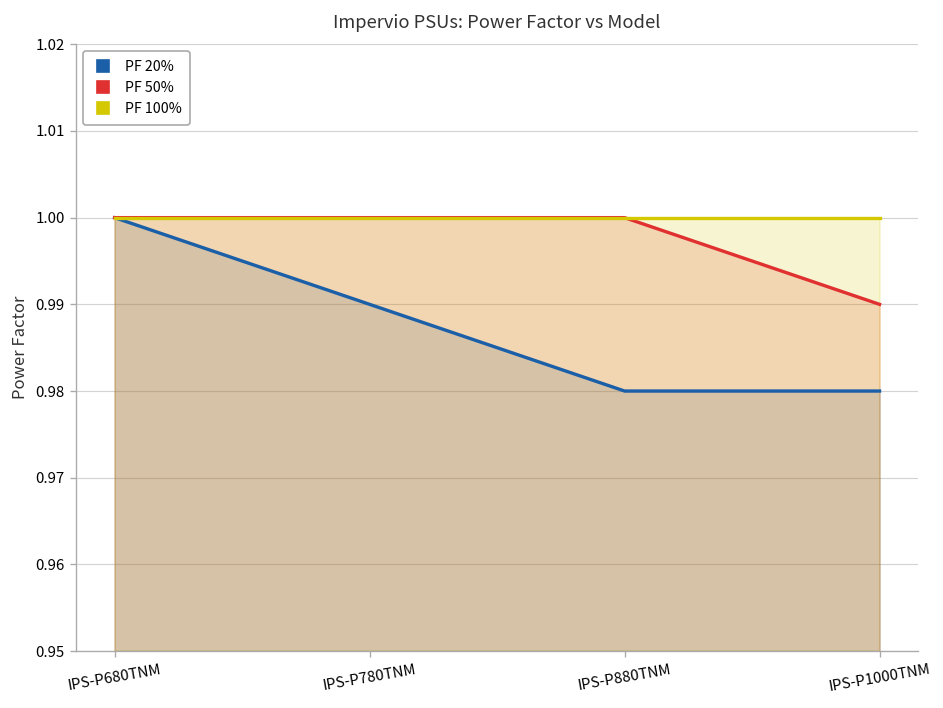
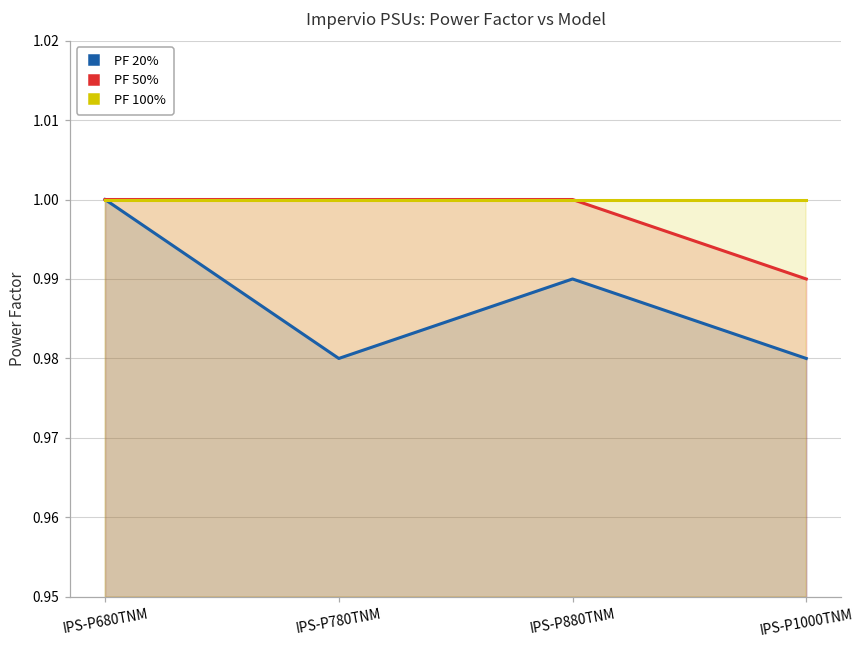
  {
    "PF 20%": {
-     "IPS-P780TNM": 0.99,
-     "IPS-P880TNM": 0.98,
+     "IPS-P780TNM": 0.98,
+     "IPS-P880TNM": 0.99,
      "IPS-P1000TNM": 0.98
    },
    "PF 50%": {
      "IPS-P1000TNM": 0.99
    },
    "PF 100%": {
      "IPS-P1000TNM": 1.00
    }
  }
